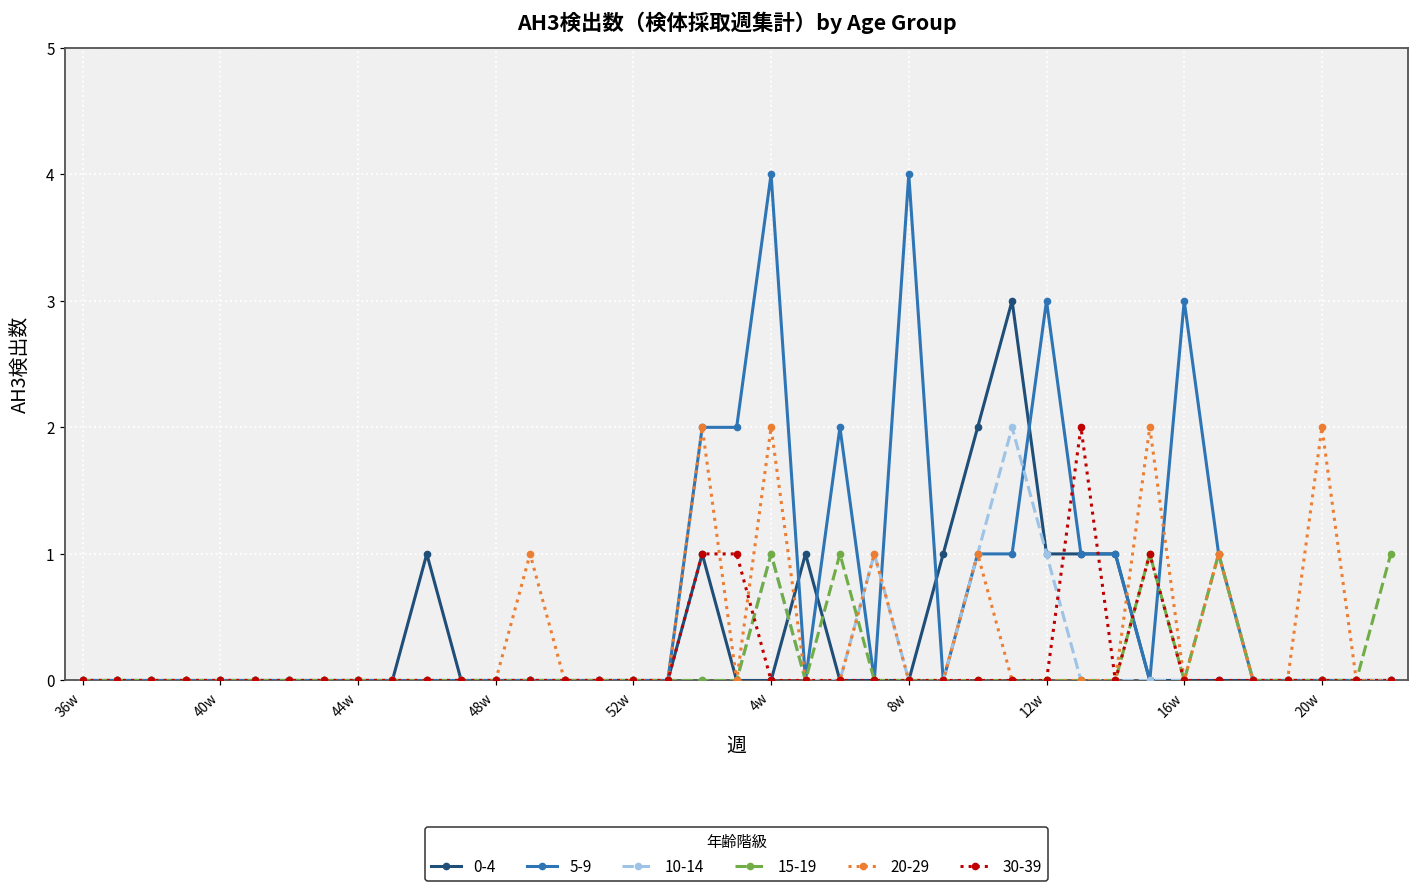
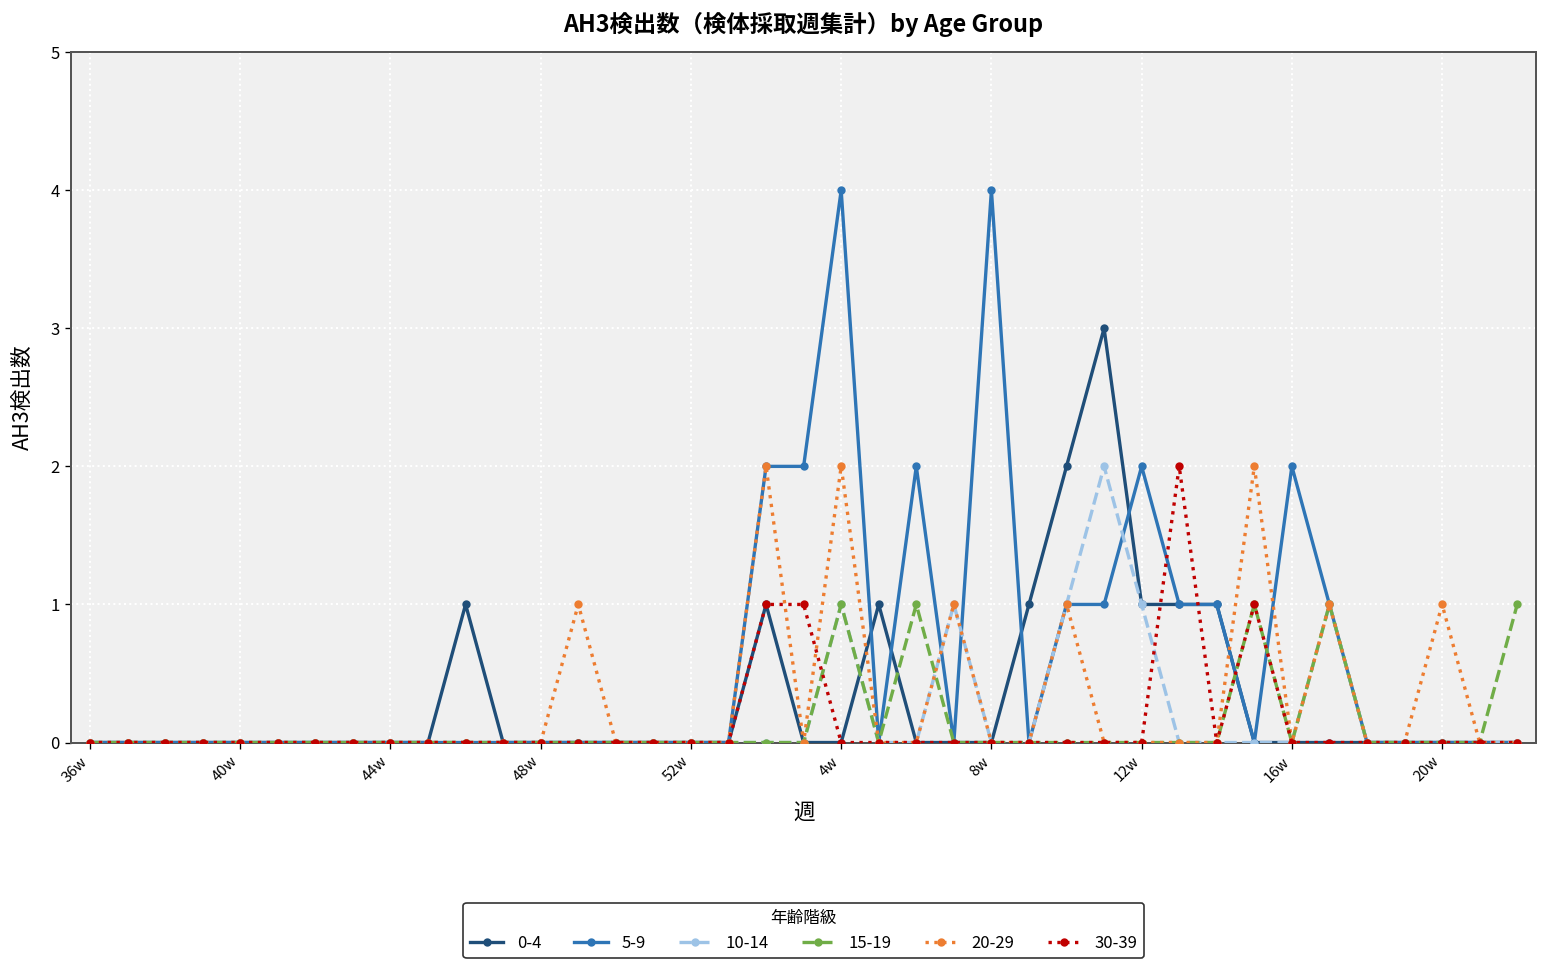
  {
    "5-9": {
      "4w": 4,
      "8w": 4,
-     "12w": 3,
-     "16w": 3
+     "12w": 2,
+     "16w": 2
    },
    "20-29": {
      "4w": 2,
-     "20w": 2
+     "20w": 1
    }
  }
